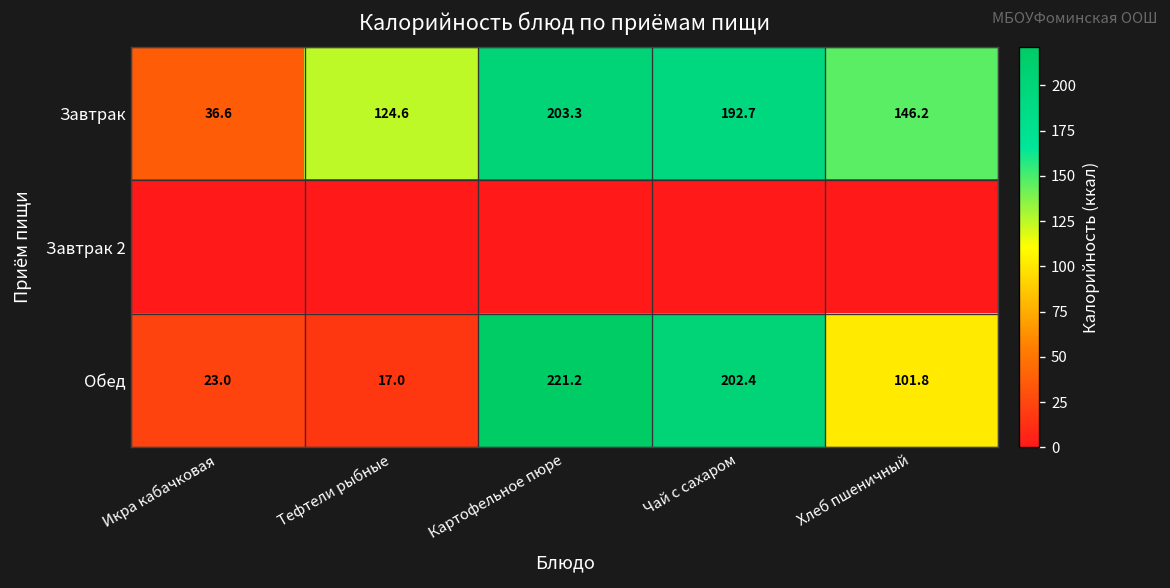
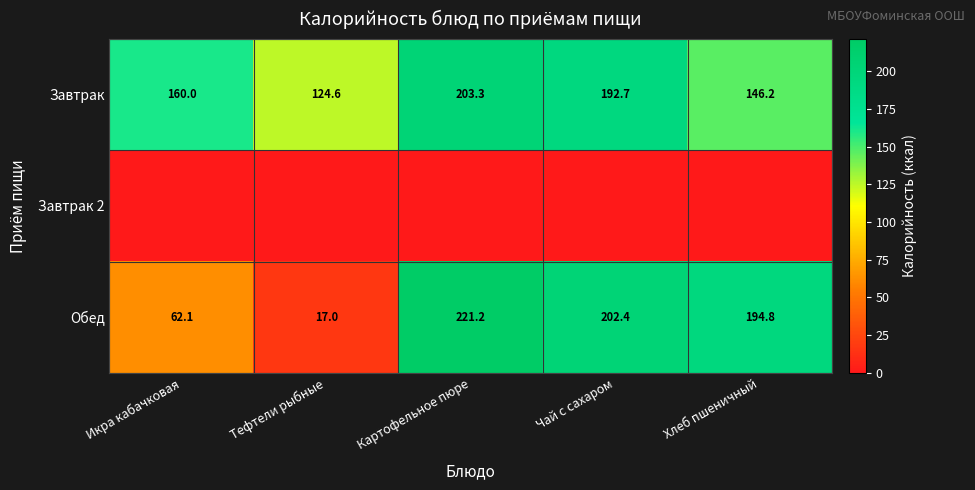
  {
    "Завтрак": {
-     "Икра кабачковая": 36.6,
+     "Икра кабачковая": 160.0,
      "Тефтели рыбные": 124.6,
      "Картофельное пюре": 203.3,
      "Чай с сахаром": 192.7,
      "Хлеб пшеничный": 146.2
    },
    "Обед": {
-     "Икра кабачковая": 23.0,
+     "Икра кабачковая": 62.1,
      "Тефтели рыбные": 17.0,
      "Картофельное пюре": 221.2,
      "Чай с сахаром": 202.4,
-     "Хлеб пшеничный": 101.8
+     "Хлеб пшеничный": 194.8
    }
  }
